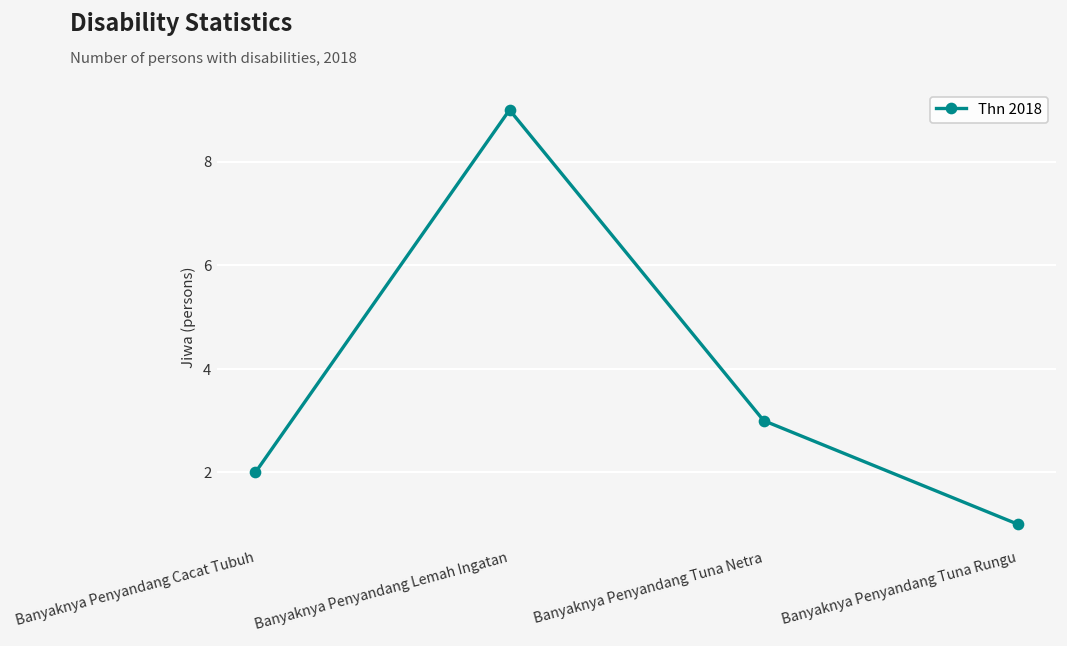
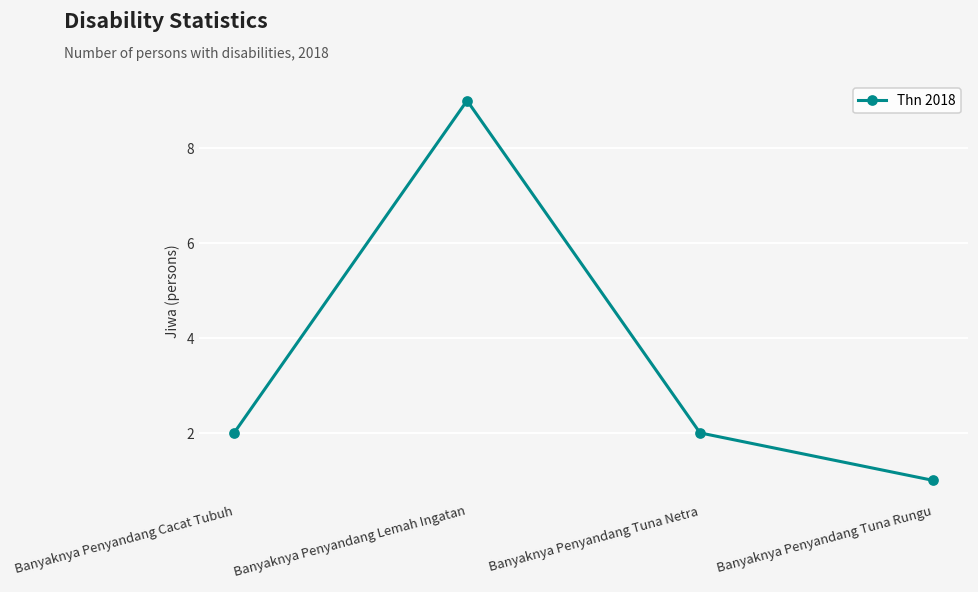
  {
    "Banyaknya Penyandang Cacat Tubuh": 2,
    "Banyaknya Penyandang Lemah Ingatan": 9,
-   "Banyaknya Penyandang Tuna Netra": 3,
+   "Banyaknya Penyandang Tuna Netra": 2,
    "Banyaknya Penyandang Tuna Rungu": 1
  }
